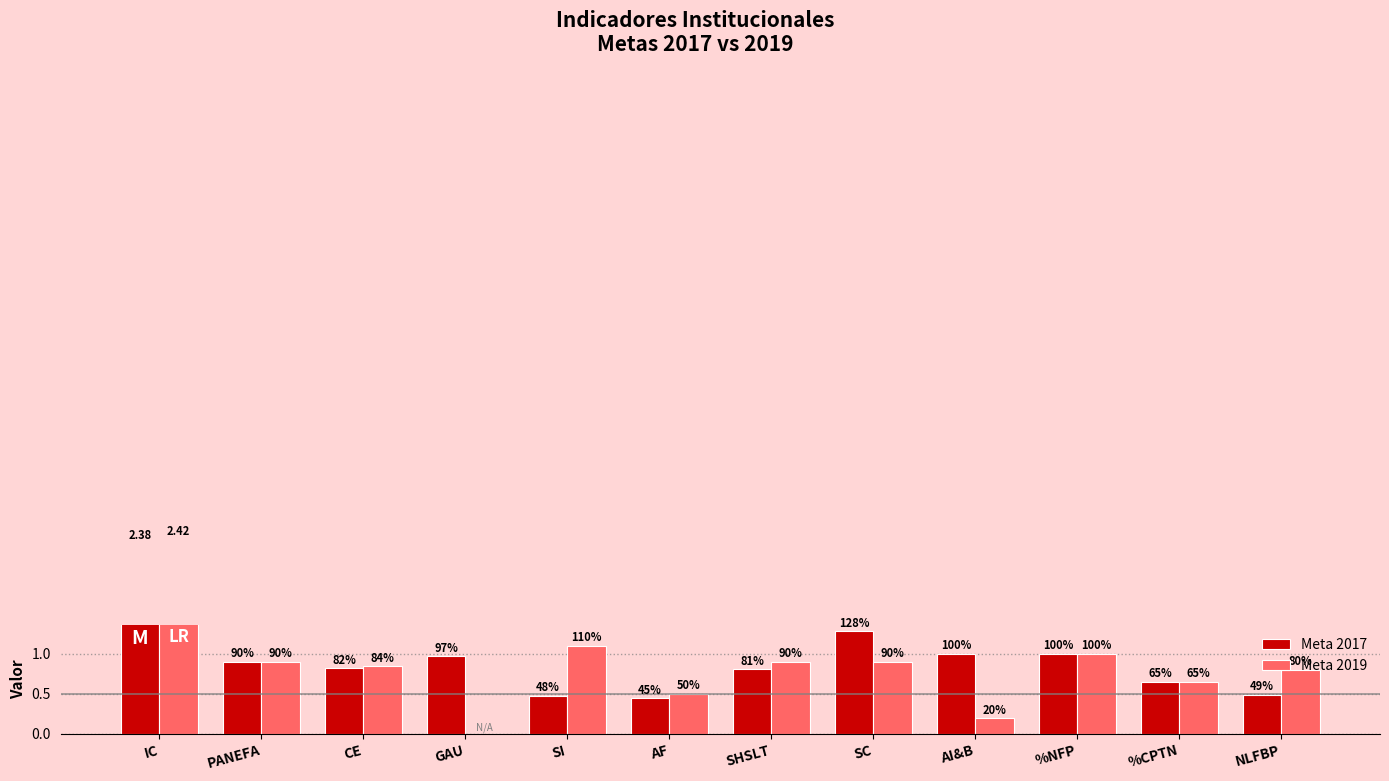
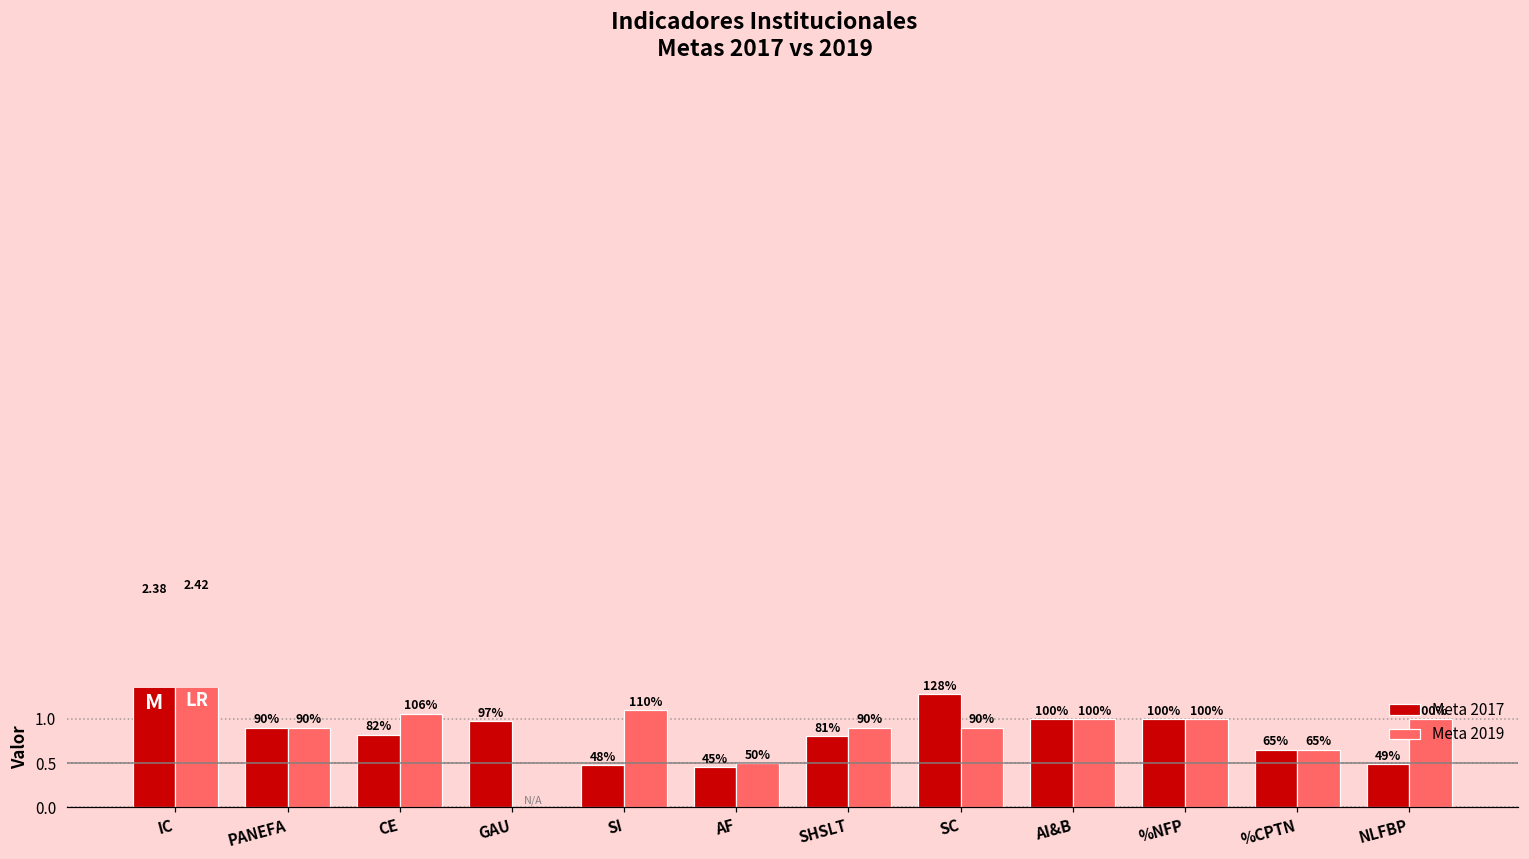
  {
    "Meta 2017": {
      "PANEFA": "90%",
      "CE": "82%",
      "GAU": "97%",
      "SI": "48%",
      "AF": "45%",
      "SHSLT": "81%",
      "SC": "128%",
      "AI&B": "100%",
      "%NFP": "100%",
      "%CPTN": "65%",
      "NLFBP": "49%"
    },
    "Meta 2019": {
      "PANEFA": "90%",
-     "CE": "84%",
+     "CE": "106%",
      "SI": "110%",
      "AF": "50%",
      "SHSLT": "90%",
      "SC": "90%",
-     "AI&B": "20%",
+     "AI&B": "100%",
      "%NFP": "100%",
      "%CPTN": "65%",
-     "NLFBP": "80%"
+     "NLFBP": "100%"
    }
  }
